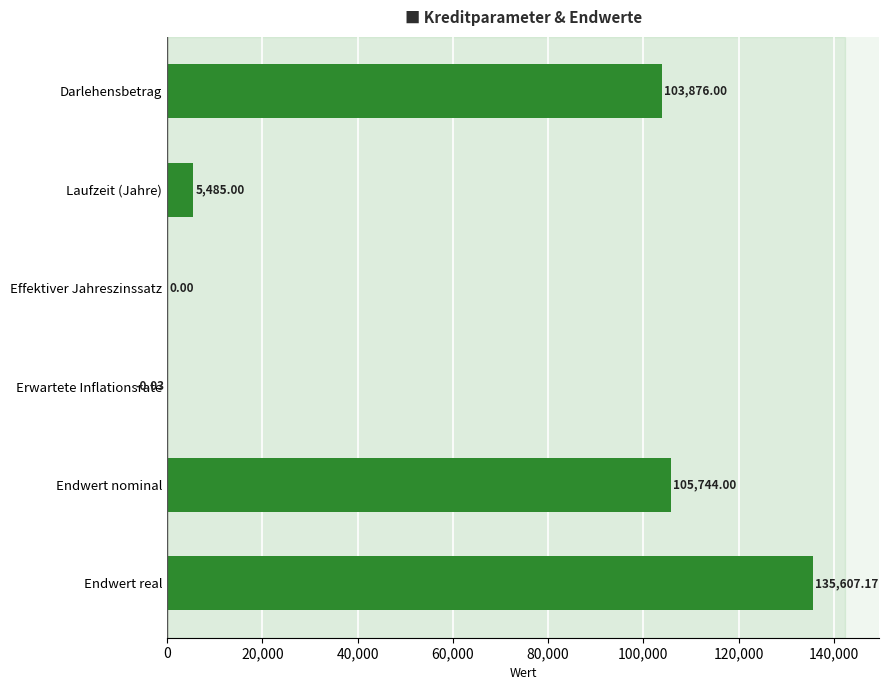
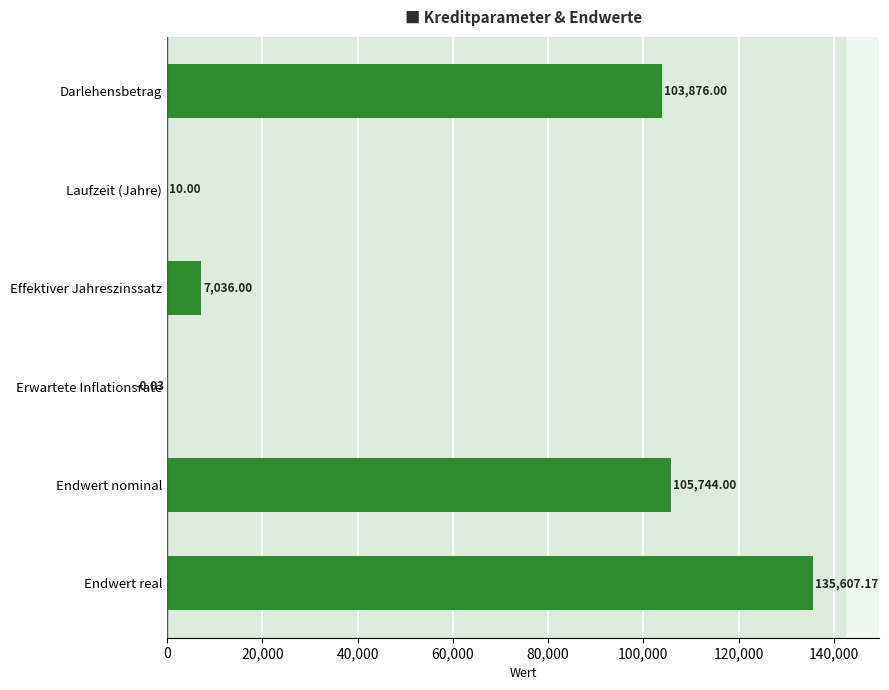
  {
    "Darlehensbetrag": "103,876.00",
-   "Laufzeit (Jahre)": "5,485.00",
-   "Effektiver Jahreszinssatz": "0.00",
+   "Laufzeit (Jahre)": "10.00",
+   "Effektiver Jahreszinssatz": "7,036.00",
    "Erwartete Inflationsrate": "-0.03",
    "Endwert nominal": "105,744.00",
    "Endwert real": "135,607.17"
  }
